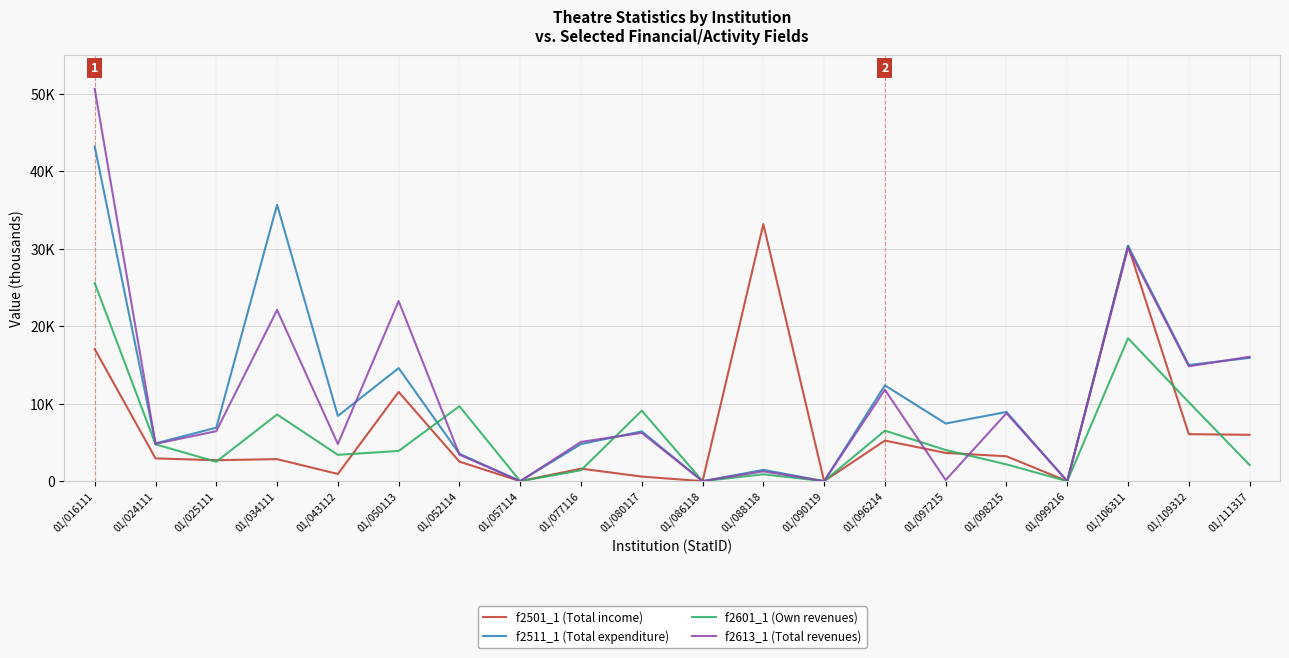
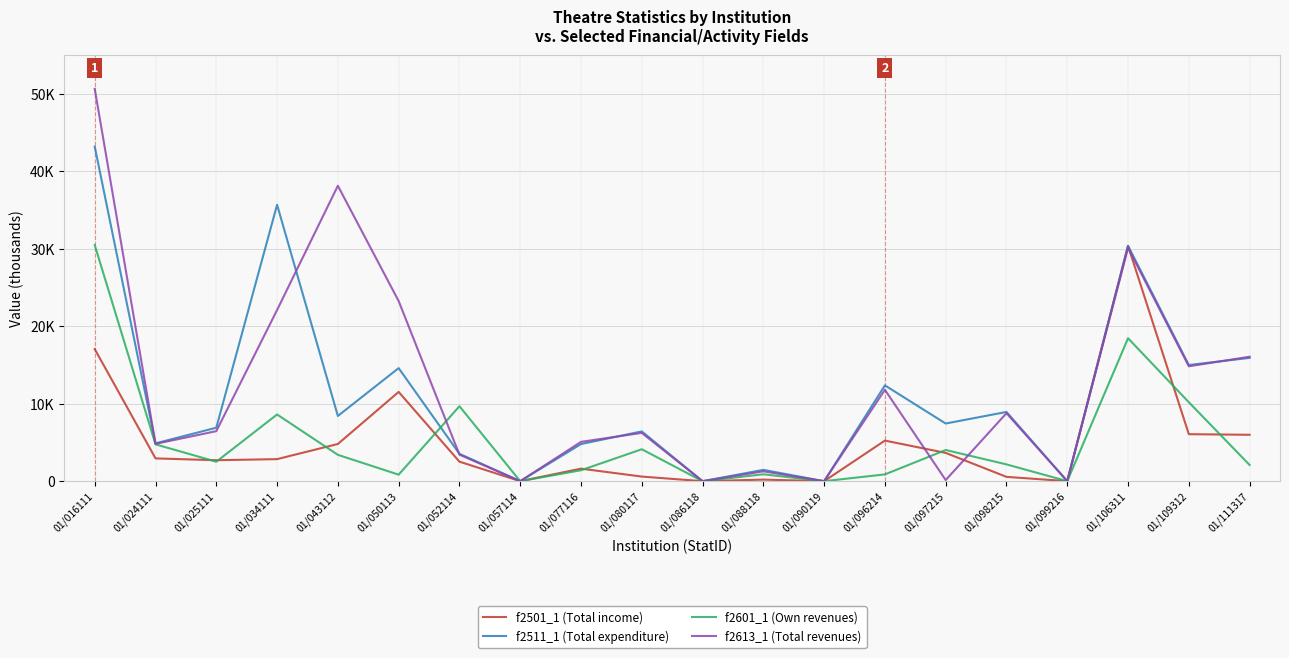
  {
    "f2501_1 (Total income)": {
      "01/016111": 17000,
      "01/024111": 3000,
      "01/034111": 3000,
-     "01/043112": 1000,
+     "01/043112": 5000,
      "01/050113": 12000,
      "01/052114": 3000,
      "01/080117": 1000,
-     "01/088118": 33000,
+     "01/088118": 0,
      "01/096214": 5000,
      "01/097215": 4000,
-     "01/098215": 3000,
+     "01/098215": 1000,
      "01/109312": 6000,
      "01/111317": 6000
    },
    "f2511_1 (Total expenditure)": {
      "01/016111": 43000,
      "01/025111": 7000,
      "01/034111": 36000,
      "01/043112": 8000,
      "01/050113": 15000,
      "01/096214": 12000,
      "01/097215": 7000
    },
    "f2601_1 (Own revenues)": {
-     "01/016111": 26000,
+     "01/016111": 30000,
      "01/034111": 9000,
      "01/043112": 3000,
-     "01/050113": 4000,
+     "01/050113": 1000,
      "01/052114": 10000,
-     "01/080117": 9000,
+     "01/080117": 4000,
      "01/088118": 1000,
-     "01/096214": 7000,
+     "01/096214": 1000,
      "01/097215": 4000,
      "01/098215": 2000,
      "01/106311": 18000,
      "01/109312": 10000,
      "01/111317": 2000
    },
    "f2613_1 (Total revenues)": {
      "01/025111": 6000,
      "01/034111": 22000,
-     "01/043112": 5000,
+     "01/043112": 38000,
      "01/050113": 23000,
      "01/096214": 12000,
      "01/097215": 0
    }
  }
